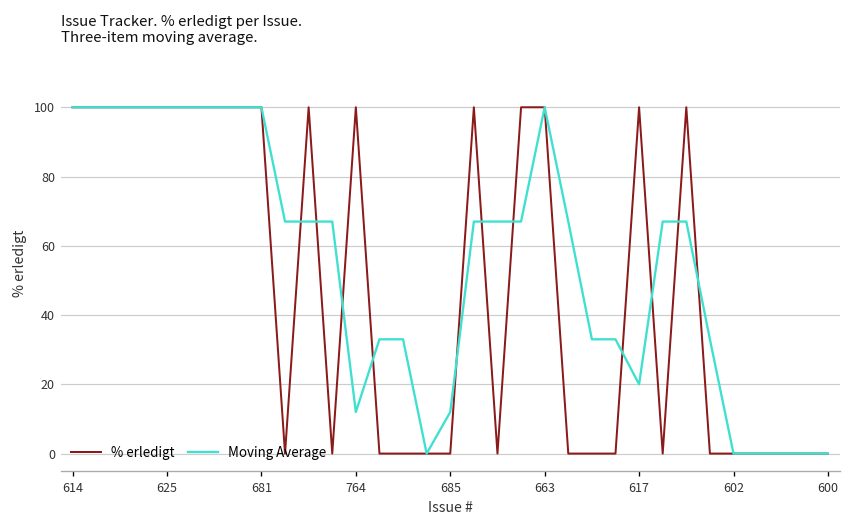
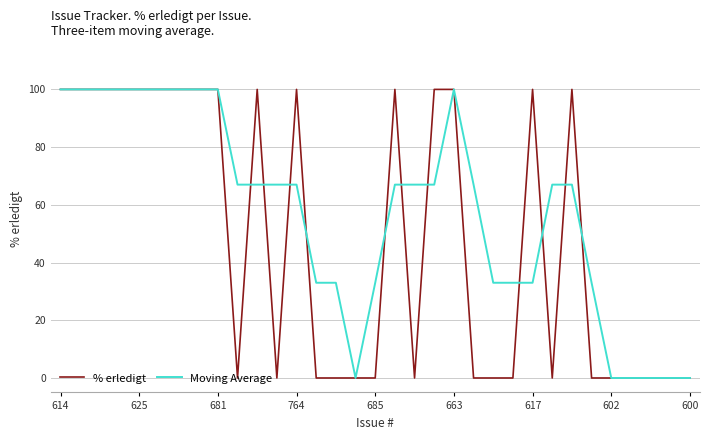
  {
    "% erledigt": {
      "764": 100,
      "685": 0,
      "617": 100
    },
    "Moving Average": {
-     "764": 12,
-     "685": 12,
-     "617": 20
+     "764": 67,
+     "685": 33,
+     "617": 33
    }
  }
